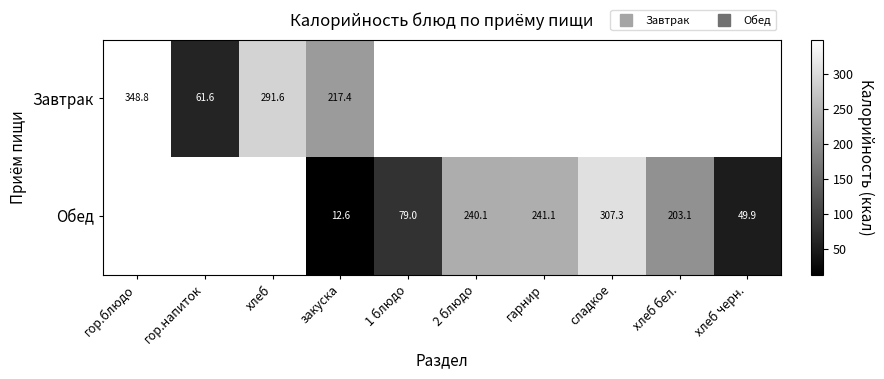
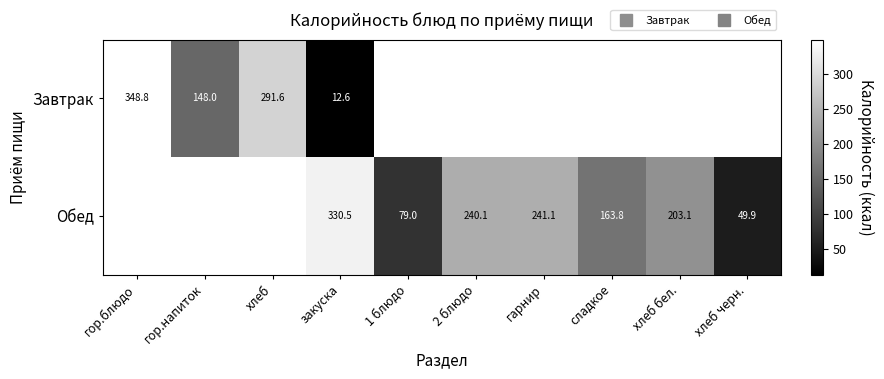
  {
    "Завтрак": {
      "гор.блюдо": 348.8,
-     "гор.напиток": 61.6,
+     "гор.напиток": 148.0,
      "хлеб": 291.6,
-     "закуска": 217.4
+     "закуска": 12.6
    },
    "Обед": {
-     "закуска": 12.6,
+     "закуска": 330.5,
      "1 блюдо": 79.0,
      "2 блюдо": 240.1,
      "гарнир": 241.1,
-     "сладкое": 307.3,
+     "сладкое": 163.8,
      "хлеб бел.": 203.1,
      "хлеб черн.": 49.9
    }
  }
